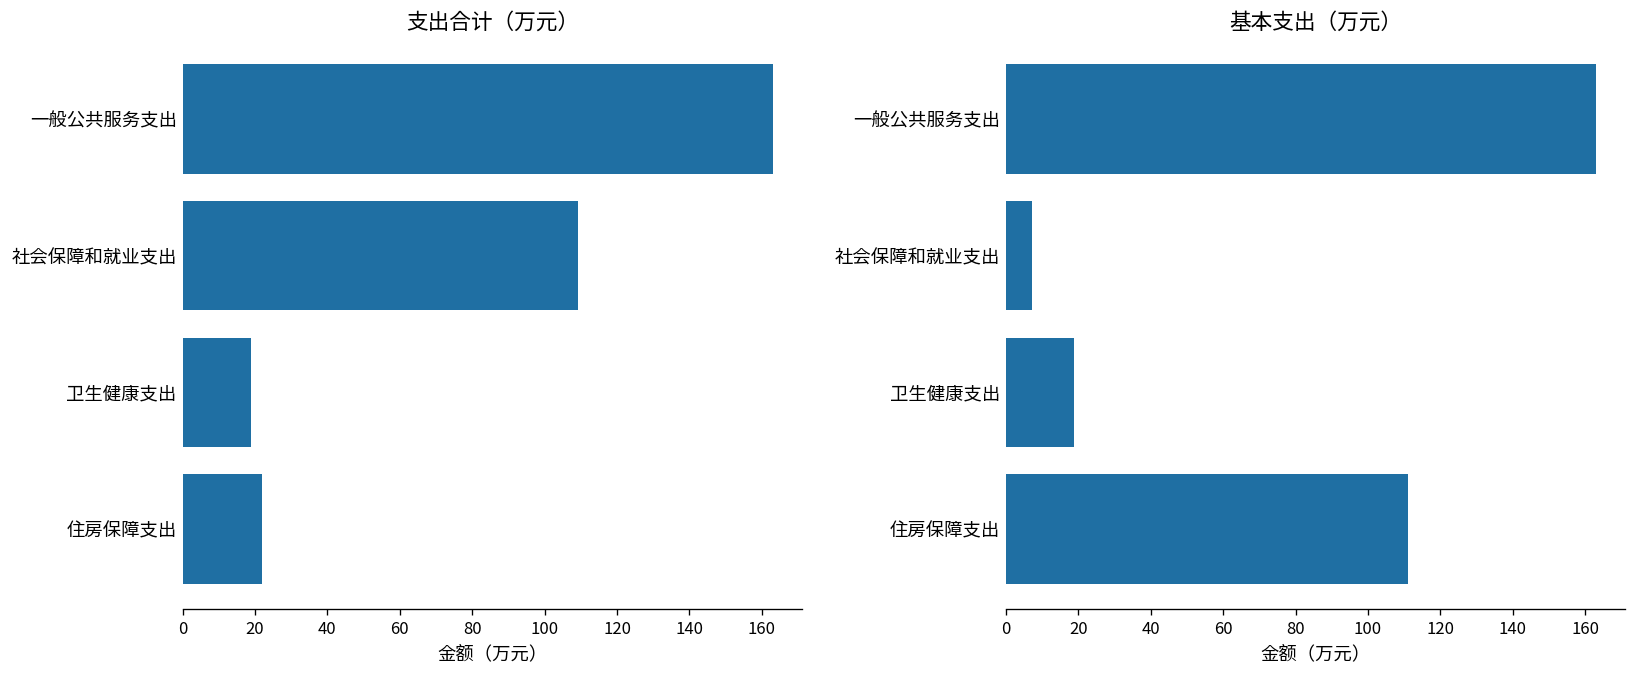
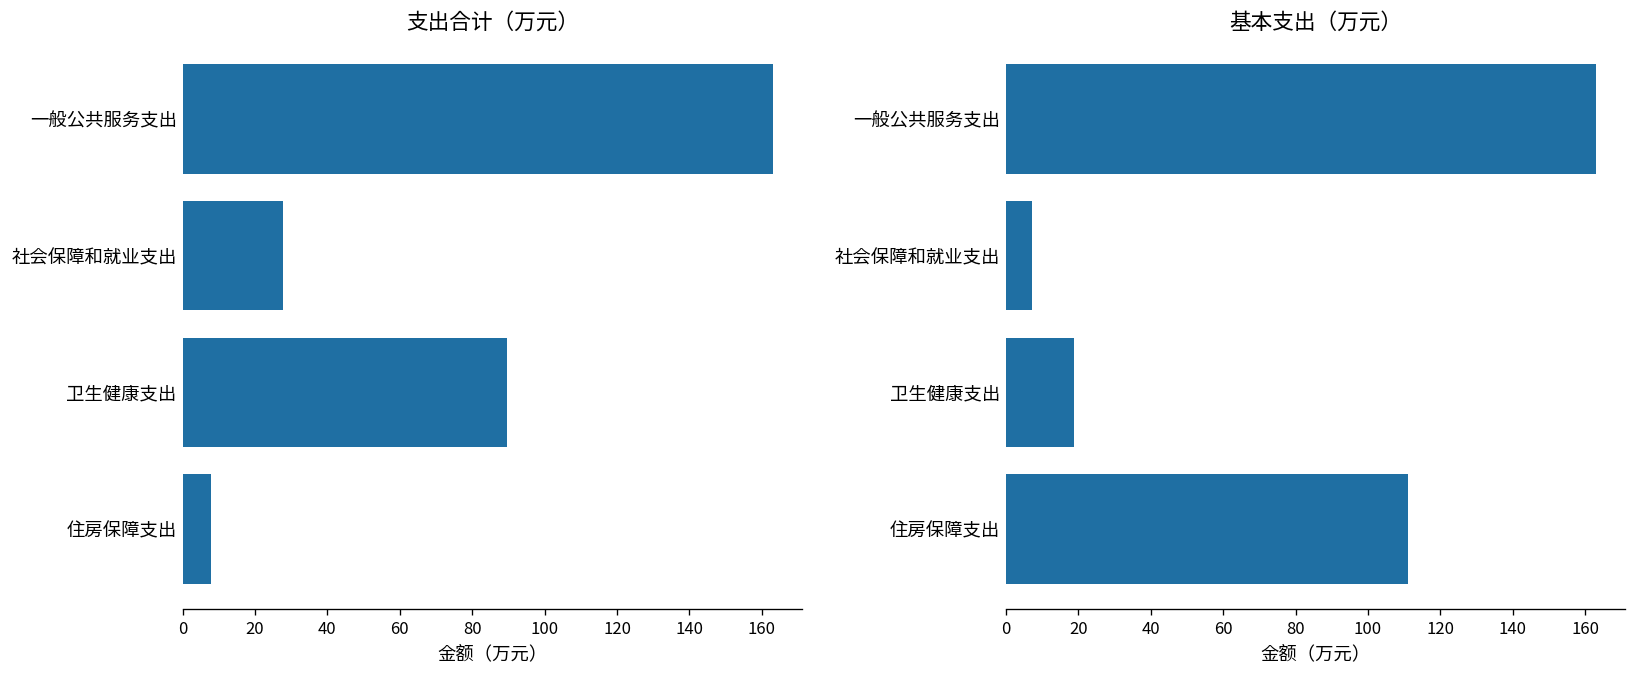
  {
    "支出合计（万元）": {
      "一般公共服务支出": 163,
-     "社会保障和就业支出": 109,
-     "卫生健康支出": 19,
-     "住房保障支出": 22
+     "社会保障和就业支出": 28,
+     "卫生健康支出": 90,
+     "住房保障支出": 8
    },
    "基本支出（万元）": {
      "一般公共服务支出": 163,
      "社会保障和就业支出": 7,
      "卫生健康支出": 19,
      "住房保障支出": 111
    }
  }
